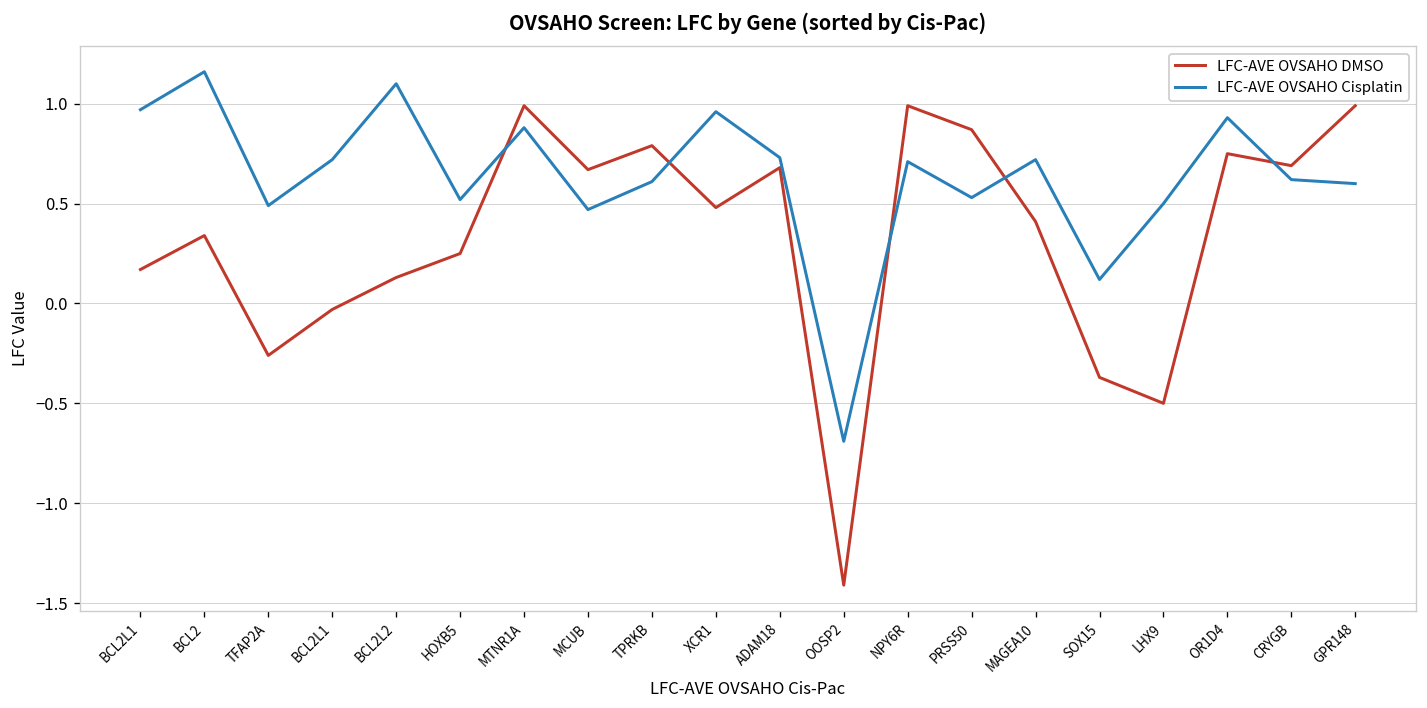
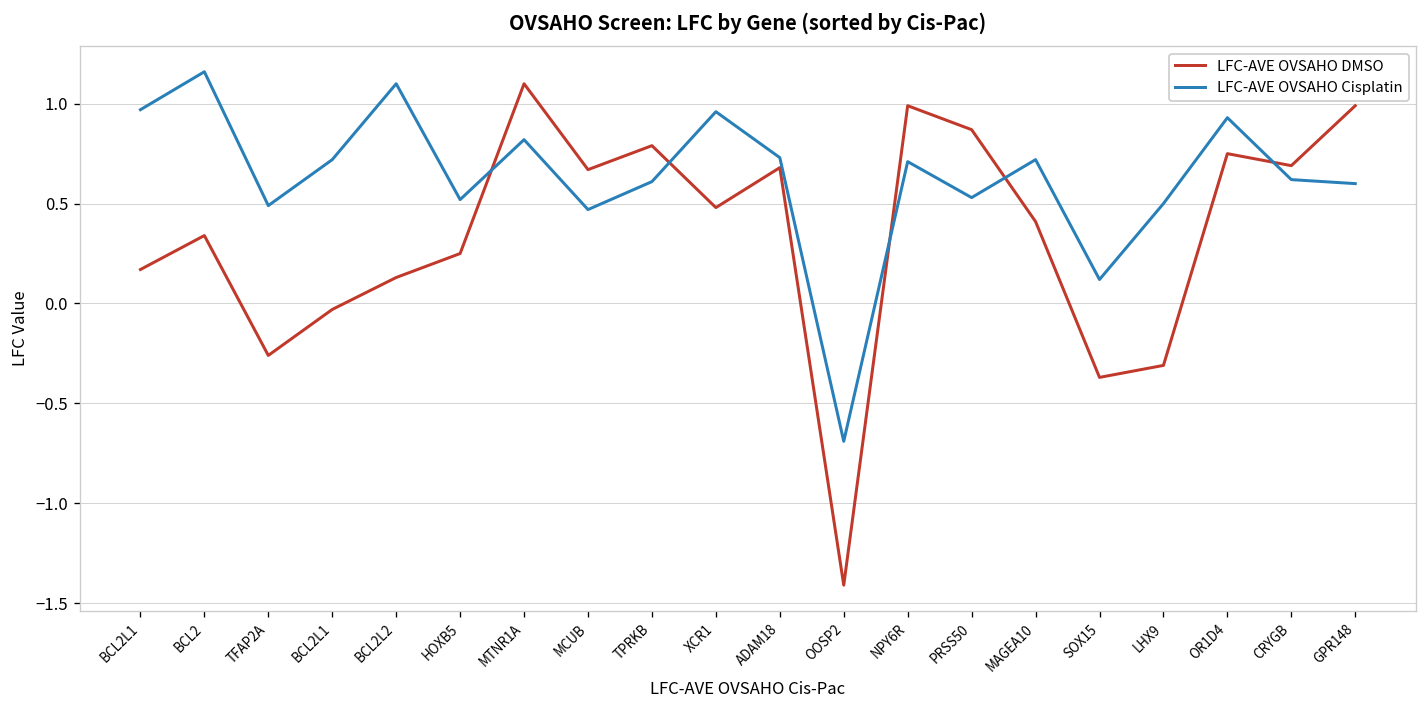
  {
    "LFC-AVE OVSAHO DMSO": {
      "BCL2": 0.34,
      "TFAP2A": -0.26,
      "BCL2L2": 0.13,
      "HOXB5": 0.25,
-     "MTNR1A": 0.99,
+     "MTNR1A": 1.10,
      "MCUB": 0.67,
      "TPRKB": 0.79,
      "XCR1": 0.48,
      "ADAM18": 0.68,
      "OOSP2": -1.41,
      "NPY6R": 0.99,
      "PRSS50": 0.87,
      "MAGEA10": 0.41,
      "SOX15": -0.37,
-     "LHX9": -0.50,
+     "LHX9": -0.31,
      "OR1D4": 0.75,
      "CRYGB": 0.69,
      "GPR148": 0.99
    },
    "LFC-AVE OVSAHO Cisplatin": {
      "BCL2": 1.16,
      "TFAP2A": 0.49,
      "BCL2L2": 1.10,
      "HOXB5": 0.52,
-     "MTNR1A": 0.88,
+     "MTNR1A": 0.82,
      "MCUB": 0.47,
      "TPRKB": 0.61,
      "XCR1": 0.96,
      "ADAM18": 0.73,
      "OOSP2": -0.69,
      "NPY6R": 0.71,
      "PRSS50": 0.53,
      "MAGEA10": 0.72,
      "SOX15": 0.12,
      "LHX9": 0.50,
      "OR1D4": 0.93,
      "CRYGB": 0.62,
      "GPR148": 0.60
    }
  }
